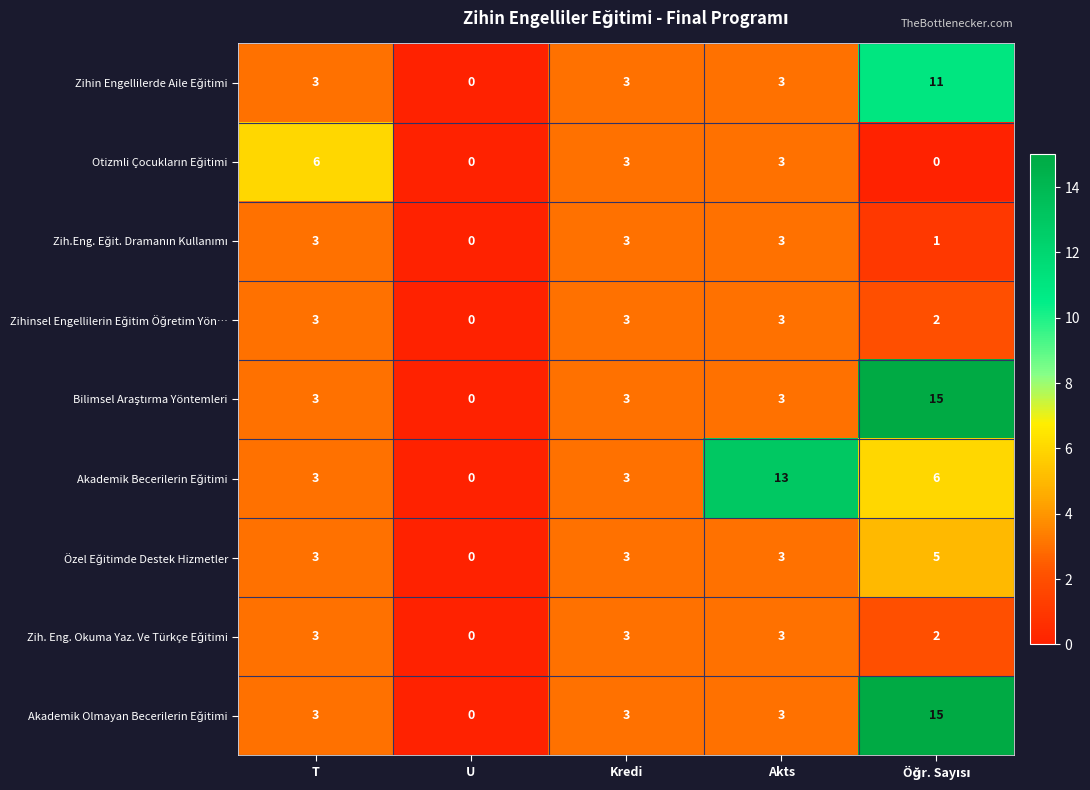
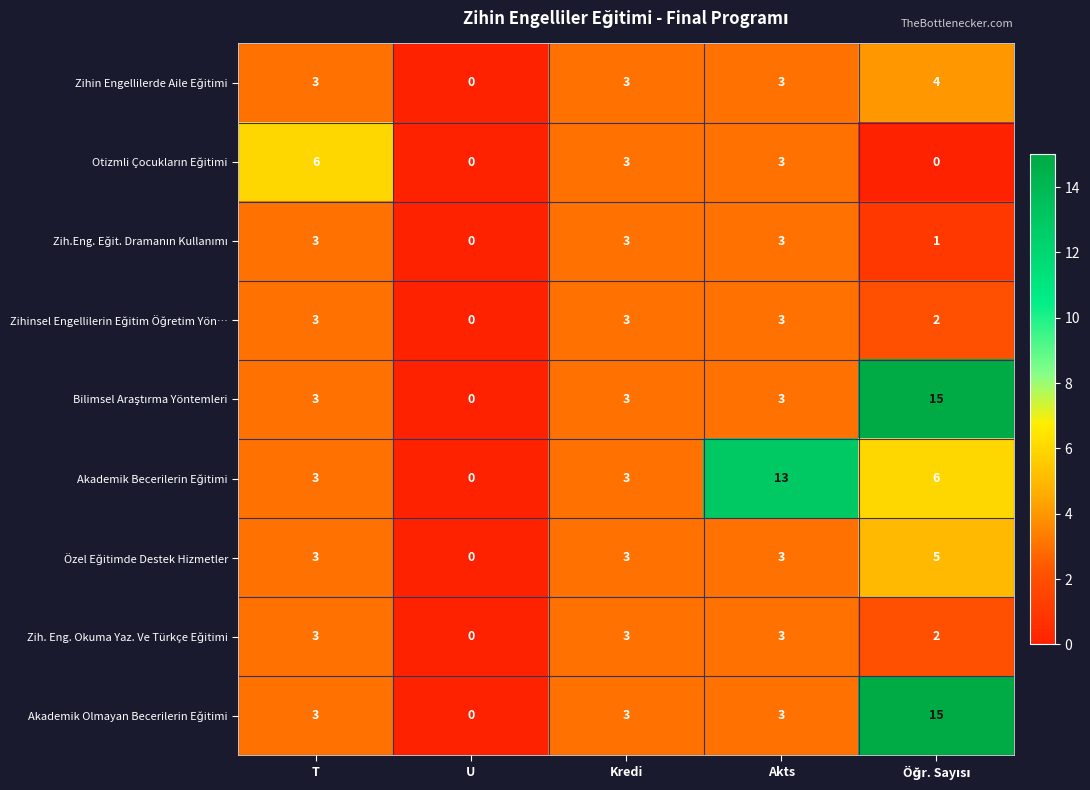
  {
    "Zihin Engellilerde Aile Eğitimi": {
      "T": 3,
      "U": 0,
      "Kredi": 3,
      "Akts": 3,
-     "Öğr. Sayısı": 11
+     "Öğr. Sayısı": 4
    },
    "Otizmli Çocukların Eğitimi": {
      "T": 6,
      "U": 0,
      "Kredi": 3,
      "Akts": 3,
      "Öğr. Sayısı": 0
    },
    "Zih.Eng. Eğit. Dramanın Kullanımı": {
      "T": 3,
      "U": 0,
      "Kredi": 3,
      "Akts": 3,
      "Öğr. Sayısı": 1
    },
    "Zihinsel Engellilerin Eğitim Öğretim Yön…": {
      "T": 3,
      "U": 0,
      "Kredi": 3,
      "Akts": 3,
      "Öğr. Sayısı": 2
    },
    "Bilimsel Araştırma Yöntemleri": {
      "T": 3,
      "U": 0,
      "Kredi": 3,
      "Akts": 3,
      "Öğr. Sayısı": 15
    },
    "Akademik Becerilerin Eğitimi": {
      "T": 3,
      "U": 0,
      "Kredi": 3,
      "Akts": 13,
      "Öğr. Sayısı": 6
    },
    "Özel Eğitimde Destek Hizmetler": {
      "T": 3,
      "U": 0,
      "Kredi": 3,
      "Akts": 3,
      "Öğr. Sayısı": 5
    },
    "Zih. Eng. Okuma Yaz. Ve Türkçe Eğitimi": {
      "T": 3,
      "U": 0,
      "Kredi": 3,
      "Akts": 3,
      "Öğr. Sayısı": 2
    },
    "Akademik Olmayan Becerilerin Eğitimi": {
      "T": 3,
      "U": 0,
      "Kredi": 3,
      "Akts": 3,
      "Öğr. Sayısı": 15
    }
  }
